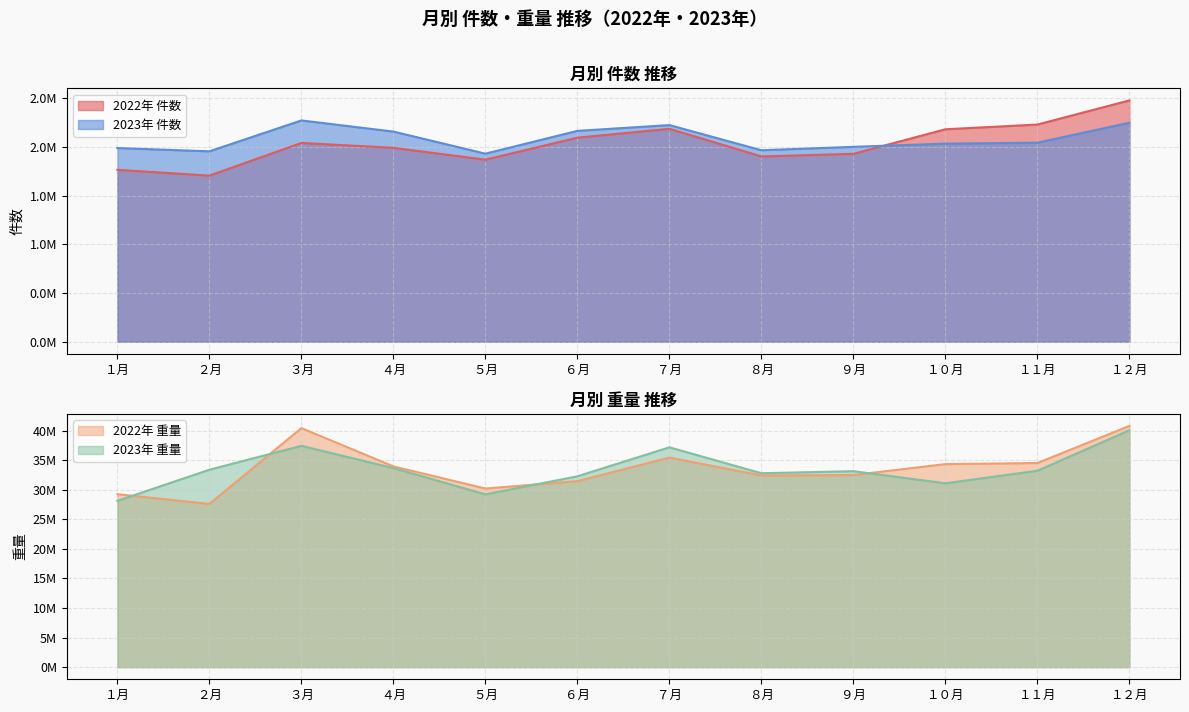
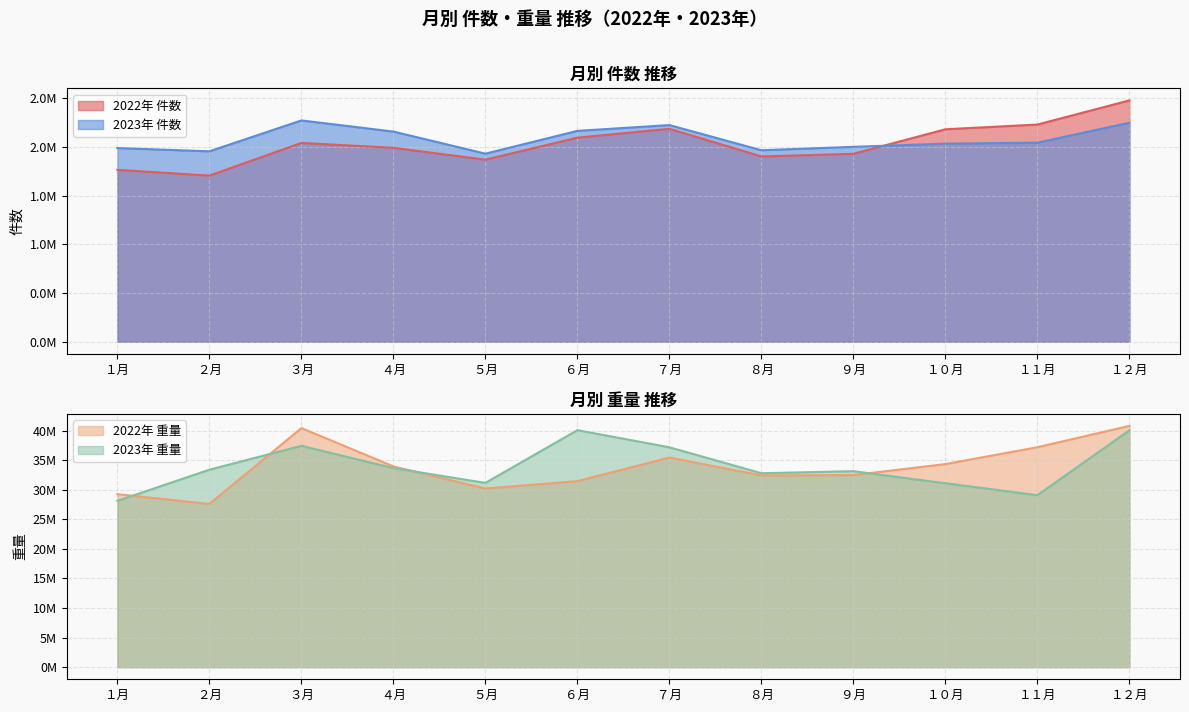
  {
    "月別 重量 推移": {
      "2022年 重量": {
        "１月": 29000000,
        "２月": 28000000,
        "３月": 40000000,
        "５月": 30000000,
        "６月": 31000000,
        "７月": 35000000,
        "９月": 32000000,
        "１０月": 34000000,
-       "１１月": 35000000,
+       "１１月": 37000000,
        "１２月": 41000000
      },
      "2023年 重量": {
        "１月": 28000000,
        "２月": 33000000,
        "３月": 37000000,
-       "５月": 29000000,
-       "６月": 32000000,
+       "５月": 31000000,
+       "６月": 40000000,
        "７月": 37000000,
        "９月": 33000000,
        "１０月": 31000000,
-       "１１月": 33000000,
+       "１１月": 29000000,
        "１２月": 40000000
      }
    }
  }
